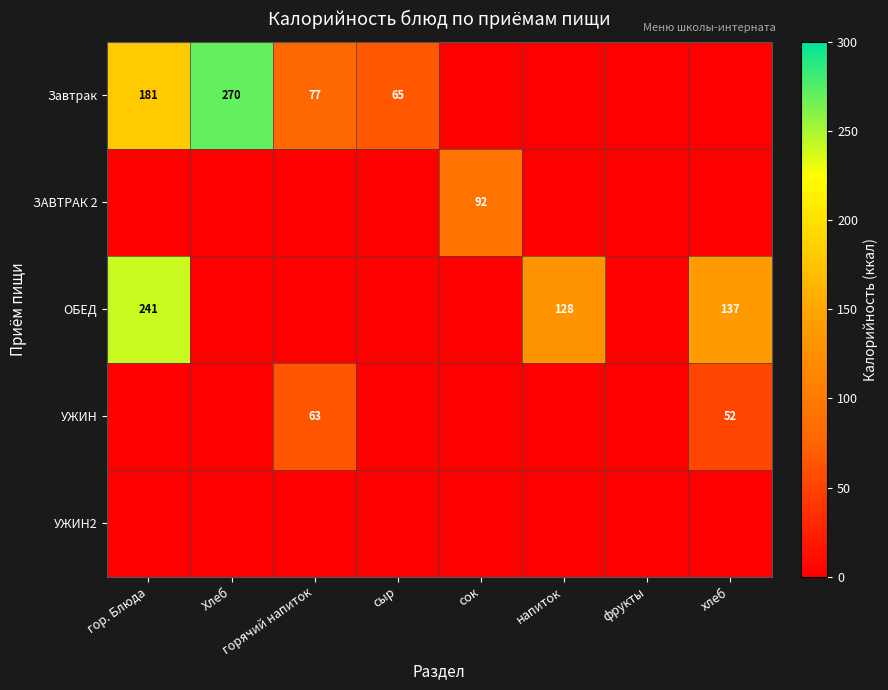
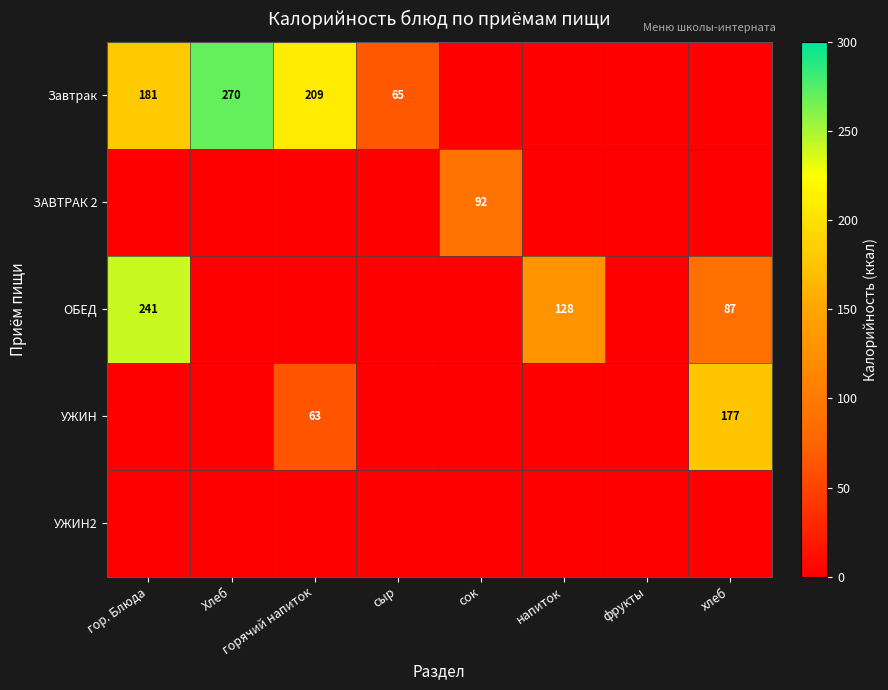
  {
    "Завтрак": {
      "гор. Блюда": 181,
      "Хлеб": 270,
-     "горячий напиток": 77,
+     "горячий напиток": 209,
      "сыр": 65
    },
    "ЗАВТРАК 2": {
      "сок": 92
    },
    "ОБЕД": {
      "гор. Блюда": 241,
      "напиток": 128,
-     "хлеб": 137
+     "хлеб": 87
    },
    "УЖИН": {
      "горячий напиток": 63,
-     "хлеб": 52
+     "хлеб": 177
    }
  }
